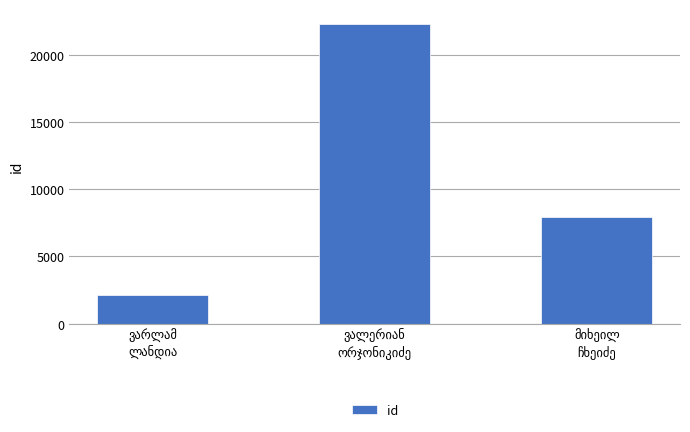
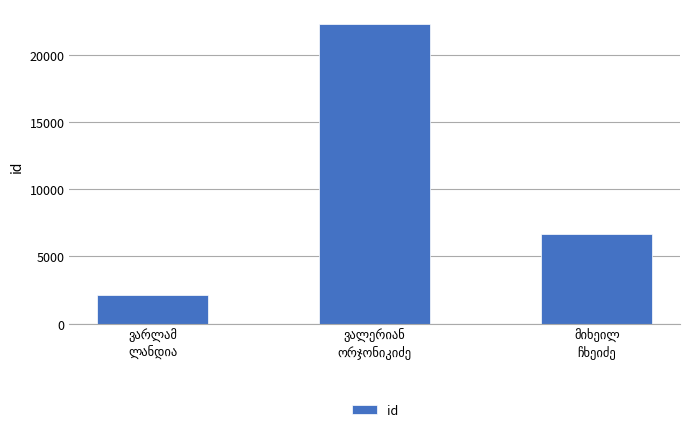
  {
    "ვარლამ ლანდია": 2100,
    "ვალერიან ორჯონიკიძე": 22300,
-   "მიხეილ ჩხეიძე": 7900
+   "მიხეილ ჩხეიძე": 6700
  }
